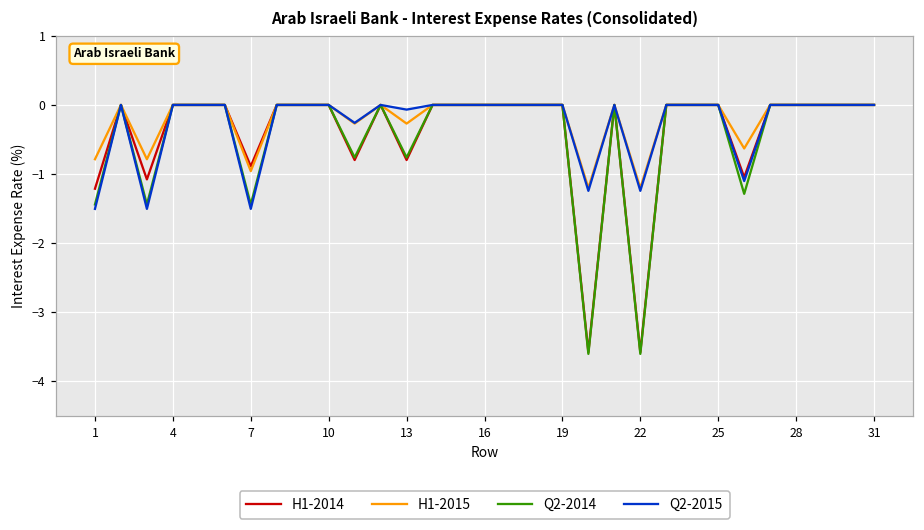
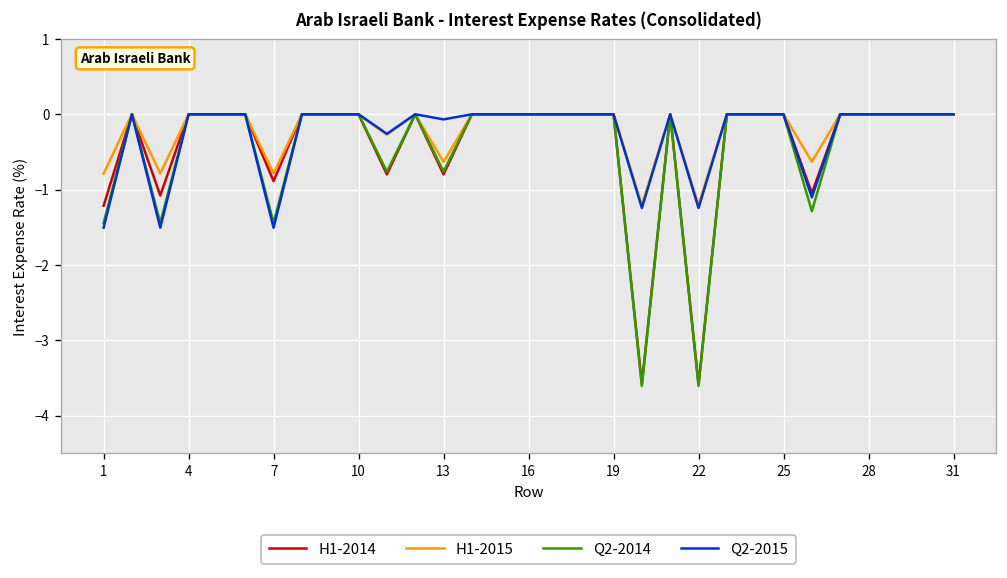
  {
    "H1-2014": {
      "1": -1.2,
      "7": -0.9
    },
    "H1-2015": {
      "1": -0.8,
-     "7": -1.0,
-     "13": -0.3,
+     "7": -0.8,
+     "13": -0.6,
      "22": -1.2
    },
    "Q2-2014": {
      "1": -1.4,
      "7": -1.4
    },
    "Q2-2015": {
      "1": -1.5,
      "7": -1.5,
      "13": -0.1,
      "22": -1.2
    }
  }
